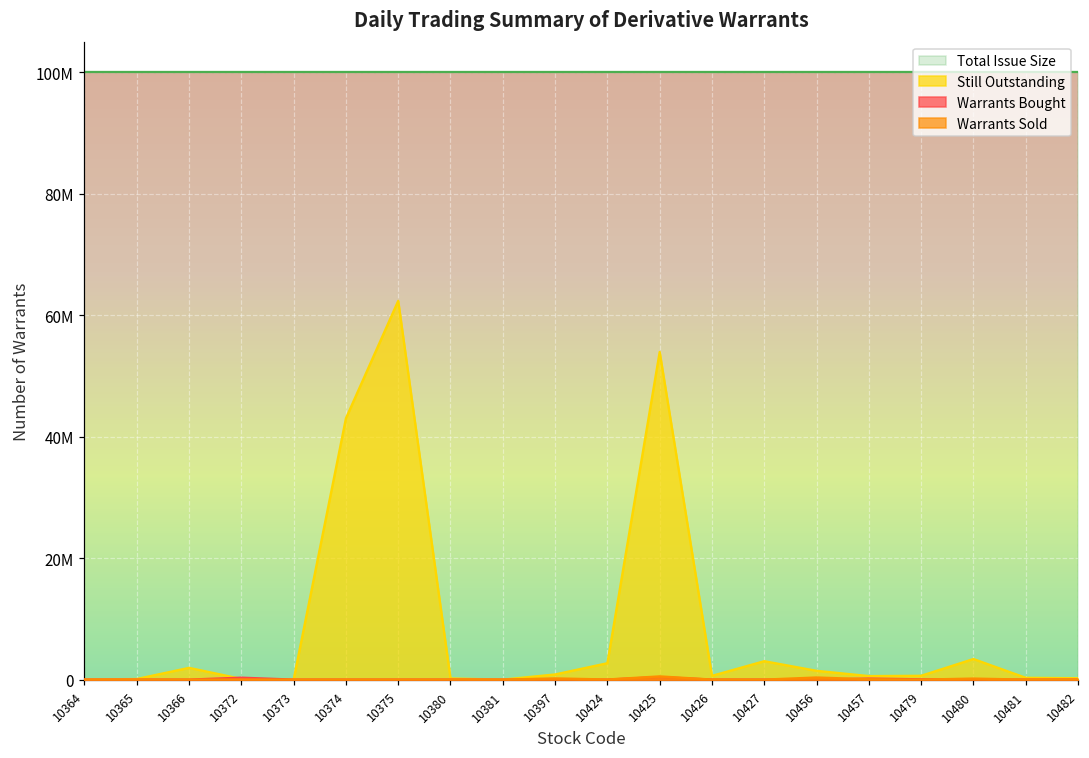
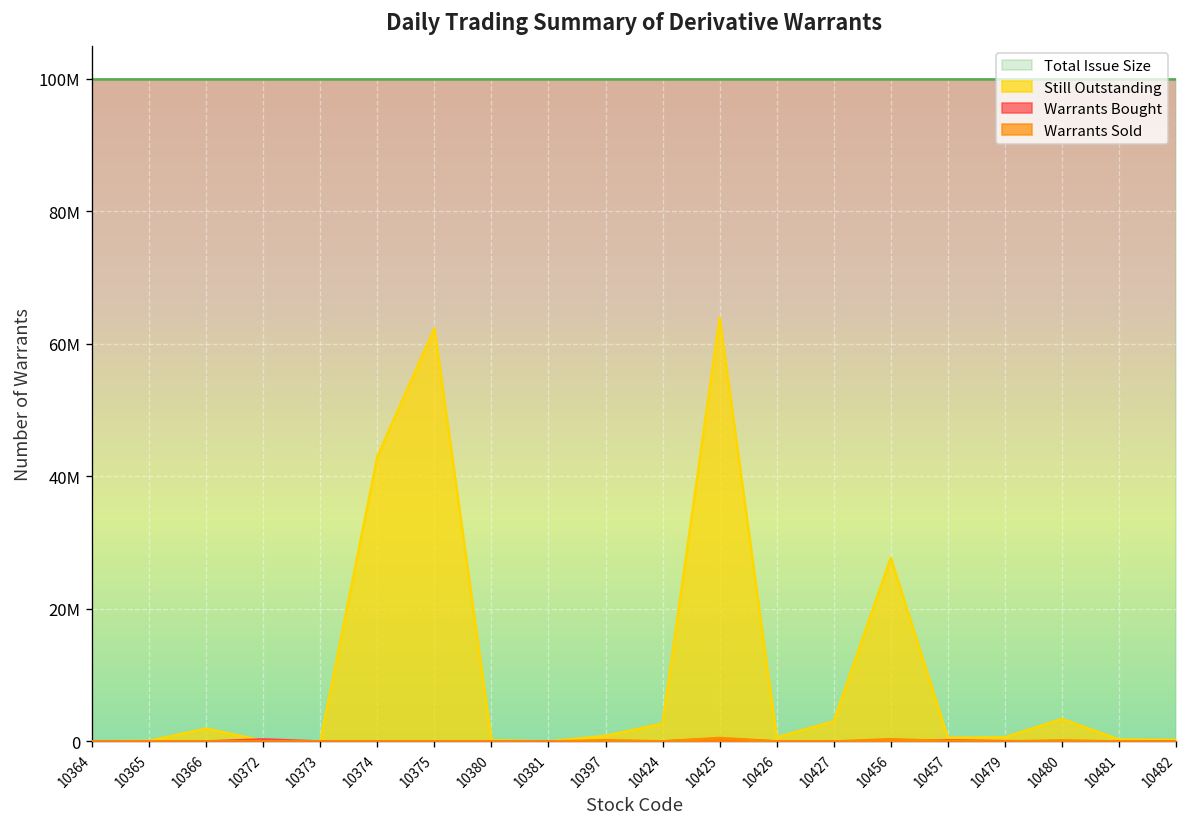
  {
    "Total Issue Size": {
      "10364": 100000000,
      "10365": 100000000,
      "10366": 100000000,
      "10372": 100000000,
      "10373": 100000000,
      "10374": 100000000,
      "10375": 100000000,
      "10380": 100000000,
      "10381": 100000000,
      "10397": 100000000,
      "10424": 100000000,
      "10425": 100000000,
      "10426": 100000000,
      "10427": 100000000,
      "10456": 100000000,
      "10457": 100000000,
      "10482": 100000000
    },
    "Still Outstanding": {
      "10366": 2000000,
      "10374": 43000000,
      "10375": 62000000,
      "10397": 1000000,
      "10424": 3000000,
-     "10425": 54000000,
+     "10425": 64000000,
      "10426": 1000000,
      "10427": 3000000,
-     "10456": 1000000,
+     "10456": 28000000,
      "10479": 1000000,
      "10480": 3000000
    }
  }
